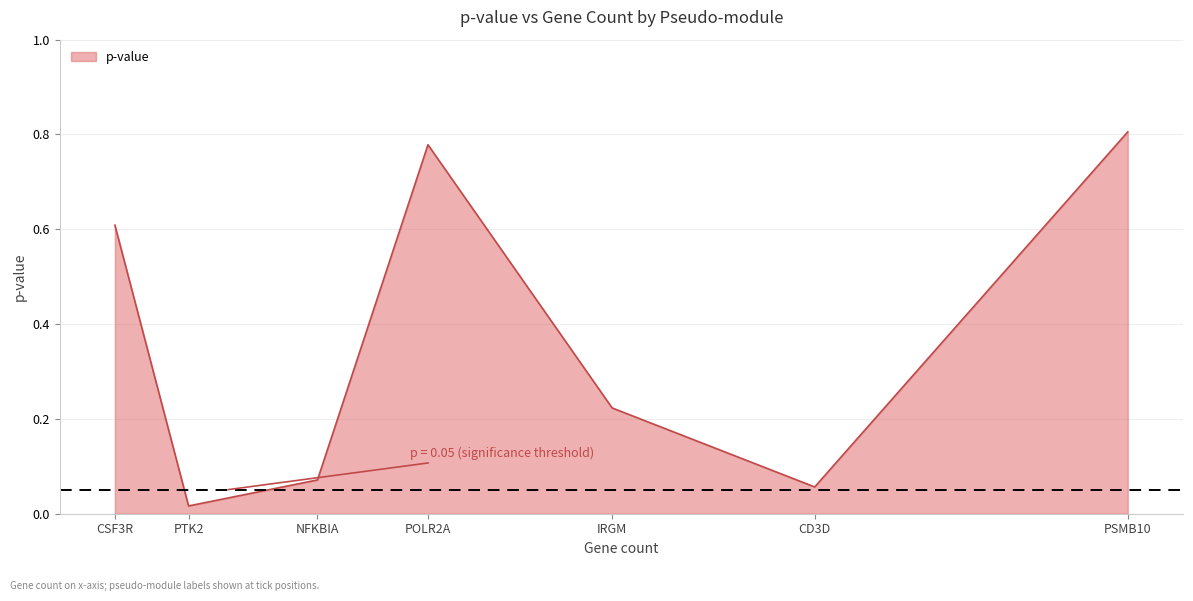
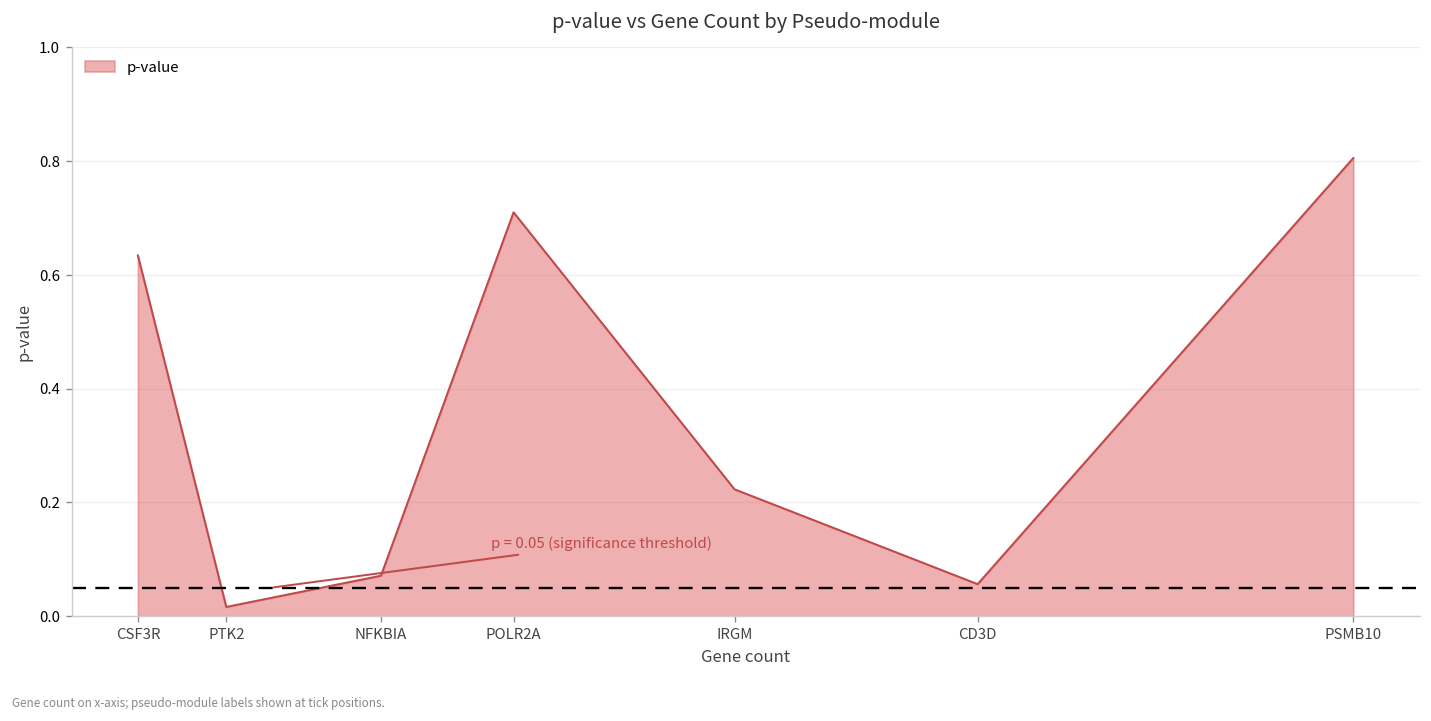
  {
-   "CSF3R": 0.61,
+   "CSF3R": 0.63,
    "PTK2": 0.02,
-   "POLR2A": 0.78,
+   "POLR2A": 0.71,
    "IRGM": 0.22,
    "CD3D": 0.06,
    "PSMB10": 0.81
  }
